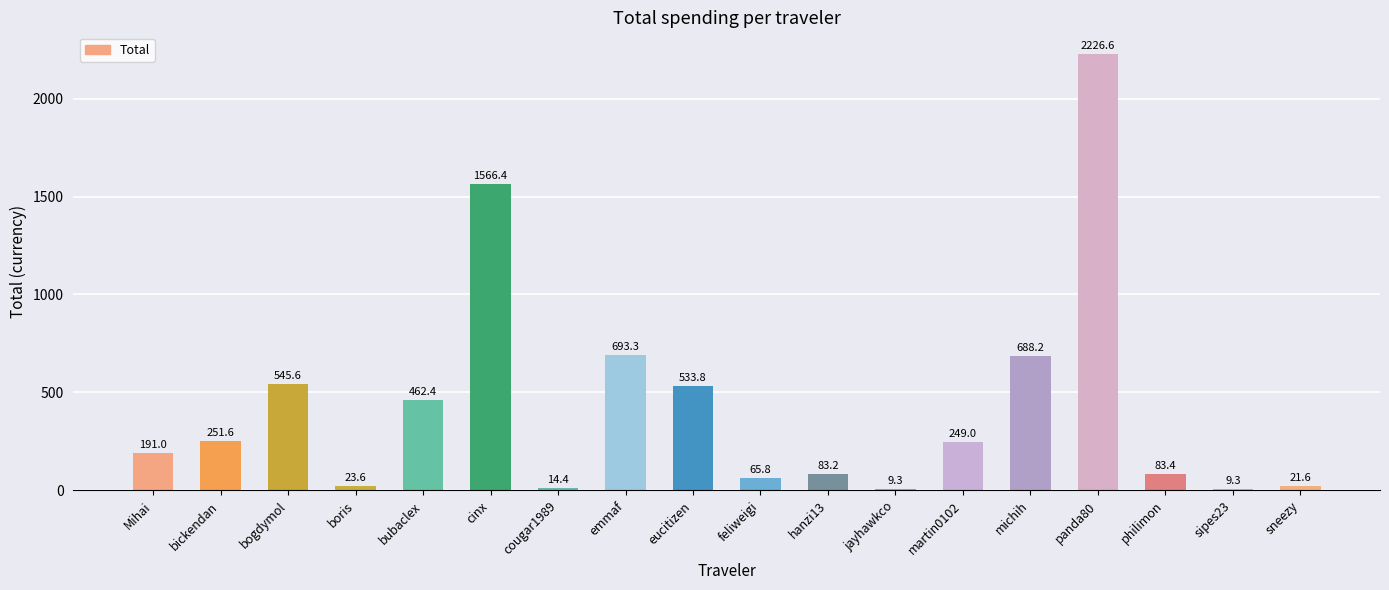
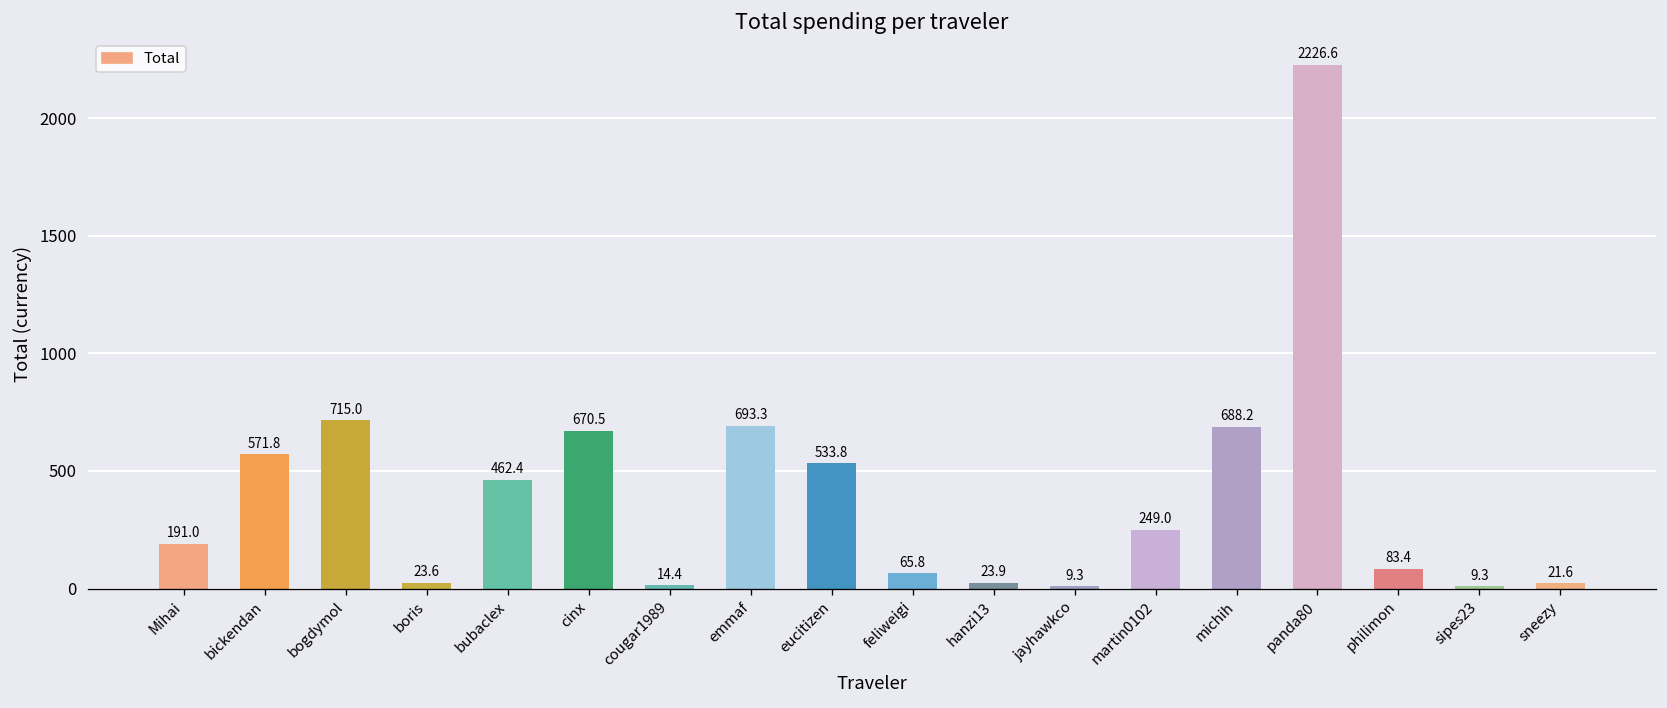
  {
    "Mihai": 191.0,
-   "bickendan": 251.6,
-   "bogdymol": 545.6,
+   "bickendan": 571.8,
+   "bogdymol": 715.0,
    "boris": 23.6,
    "bubaclex": 462.4,
-   "cinx": 1566.4,
+   "cinx": 670.5,
    "cougar1989": 14.4,
    "emmaf": 693.3,
    "eucitizen": 533.8,
    "feliweigi": 65.8,
-   "hanzi13": 83.2,
+   "hanzi13": 23.9,
    "jayhawkco": 9.3,
    "martin0102": 249.0,
    "michih": 688.2,
    "panda80": 2226.6,
    "philimon": 83.4,
    "sipes23": 9.3,
    "sneezy": 21.6
  }
